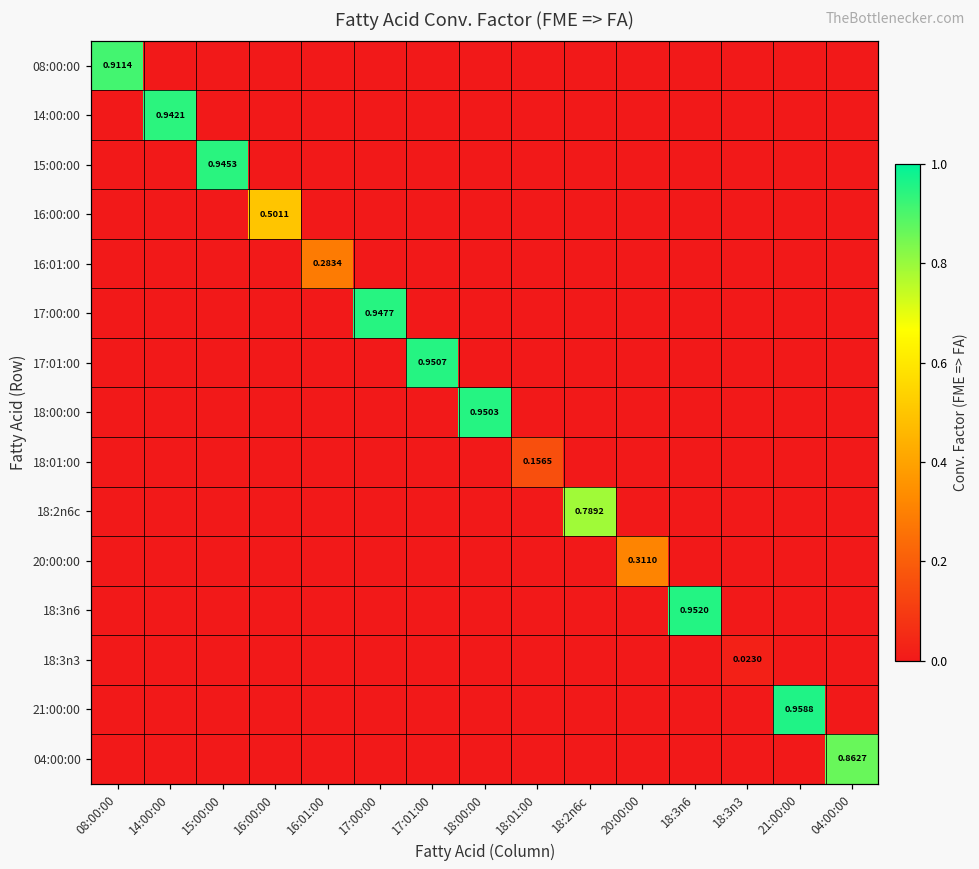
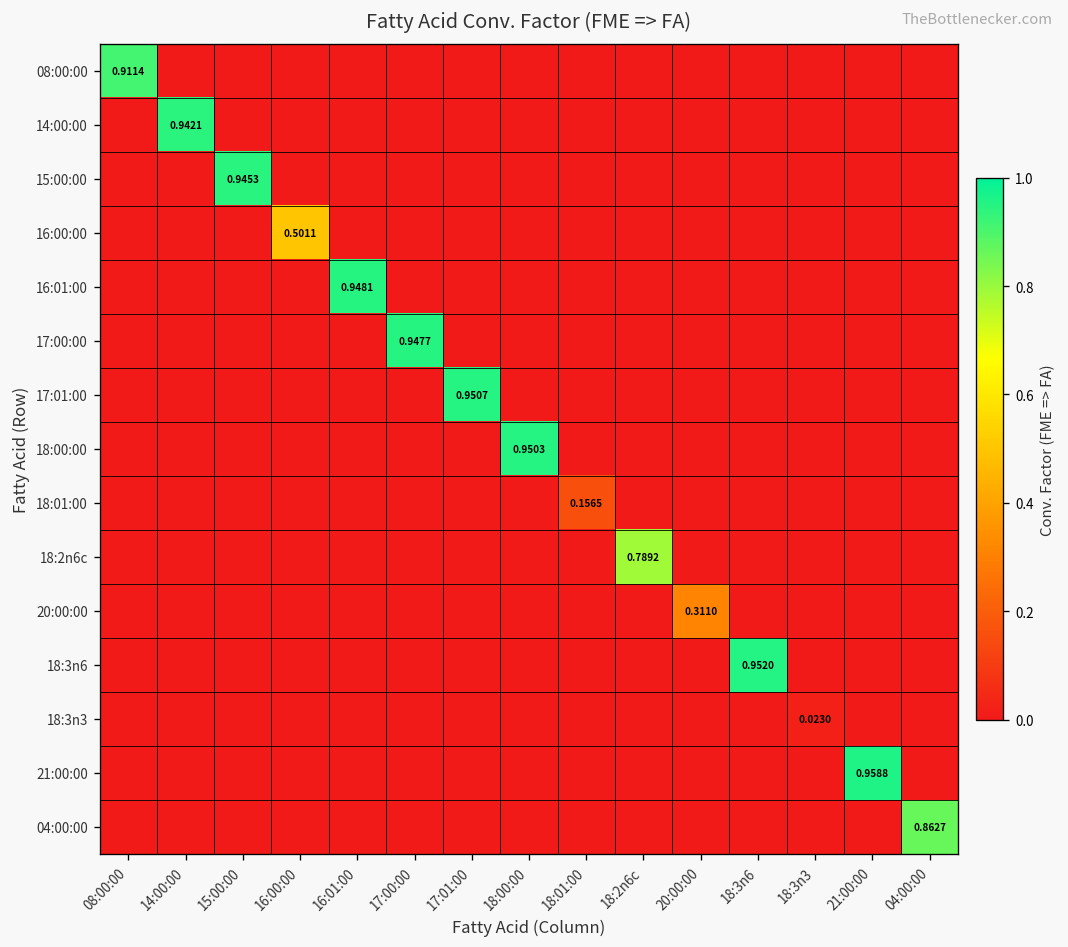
  {
    "08:00:00": {
      "08:00:00": 0.9114
    },
    "14:00:00": {
      "14:00:00": 0.9421
    },
    "15:00:00": {
      "15:00:00": 0.9453
    },
    "16:00:00": {
      "16:00:00": 0.5011
    },
    "16:01:00": {
-     "16:01:00": 0.2834
+     "16:01:00": 0.9481
    },
    "17:00:00": {
      "17:00:00": 0.9477
    },
    "17:01:00": {
      "17:01:00": 0.9507
    },
    "18:00:00": {
      "18:00:00": 0.9503
    },
    "18:01:00": {
      "18:01:00": 0.1565
    },
    "18:2n6c": {
      "18:2n6c": 0.7892
    },
    "20:00:00": {
      "20:00:00": 0.3110
    },
    "18:3n6": {
      "18:3n6": 0.9520
    },
    "18:3n3": {
      "18:3n3": 0.0230
    },
    "21:00:00": {
      "21:00:00": 0.9588
    },
    "04:00:00": {
      "04:00:00": 0.8627
    }
  }
